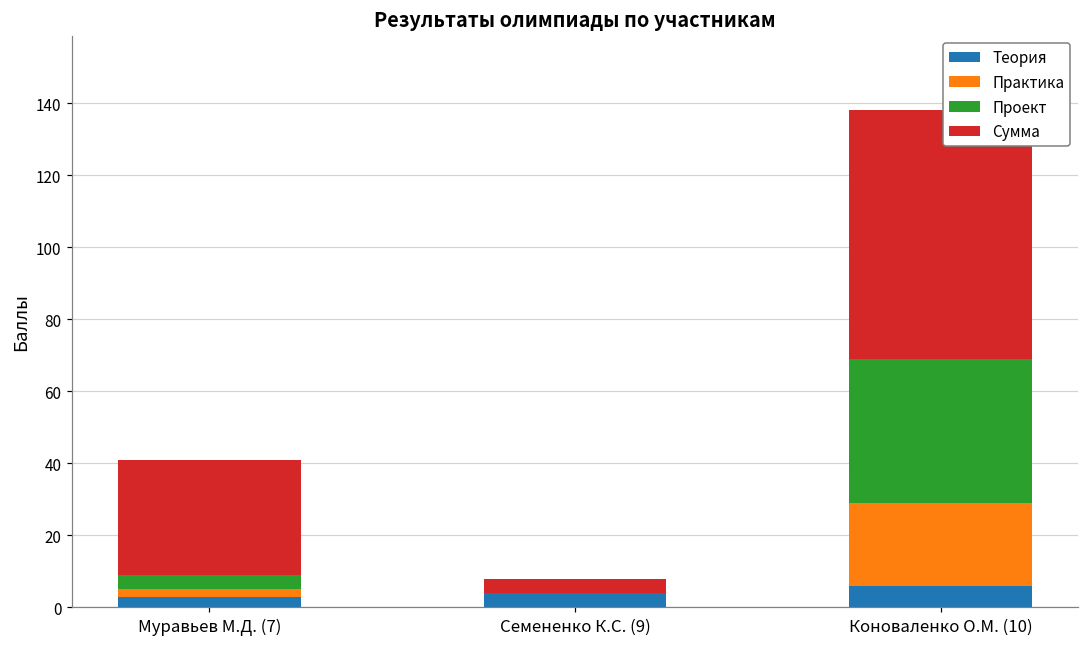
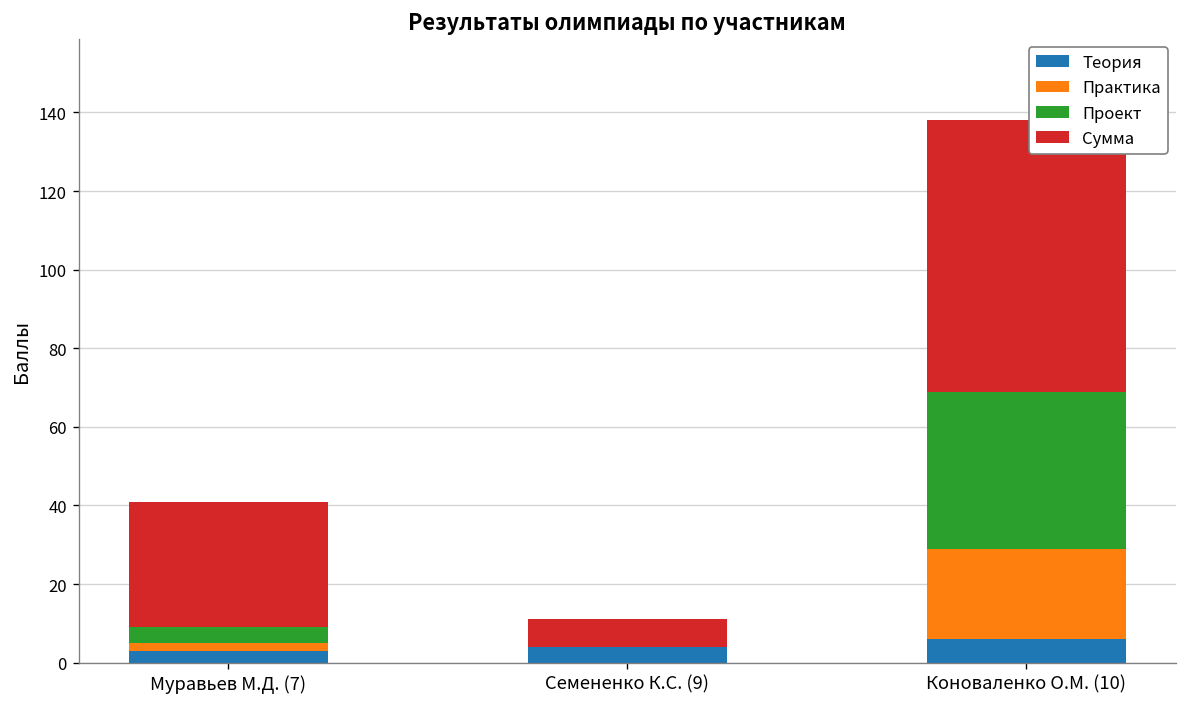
  {
    "Теория": {
      "Муравьев М.Д. (7)": 3,
      "Семененко К.С. (9)": 4,
      "Коноваленко О.М. (10)": 6
    },
    "Практика": {
      "Муравьев М.Д. (7)": 2,
      "Семененко К.С. (9)": 0,
      "Коноваленко О.М. (10)": 23
    },
    "Проект": {
      "Муравьев М.Д. (7)": 4,
      "Семененко К.С. (9)": 0,
      "Коноваленко О.М. (10)": 40
    },
    "Сумма": {
      "Муравьев М.Д. (7)": 32,
-     "Семененко К.С. (9)": 4,
+     "Семененко К.С. (9)": 7,
      "Коноваленко О.М. (10)": 69
    }
  }
